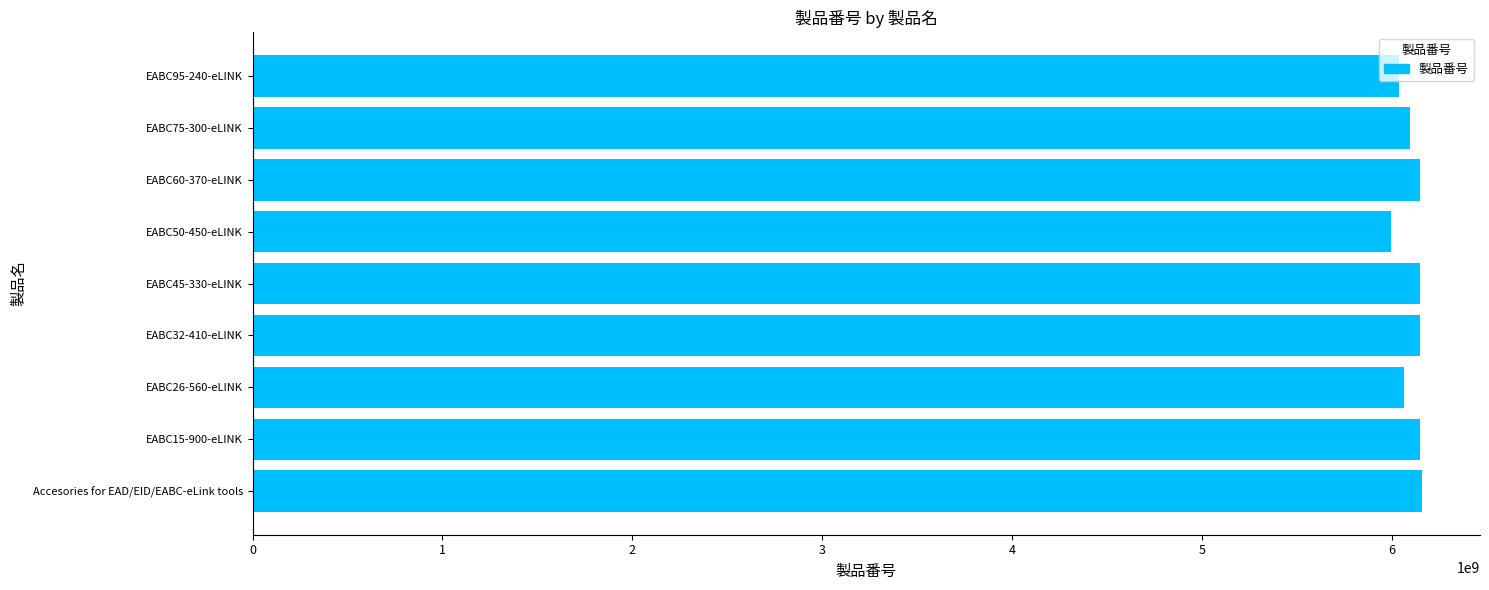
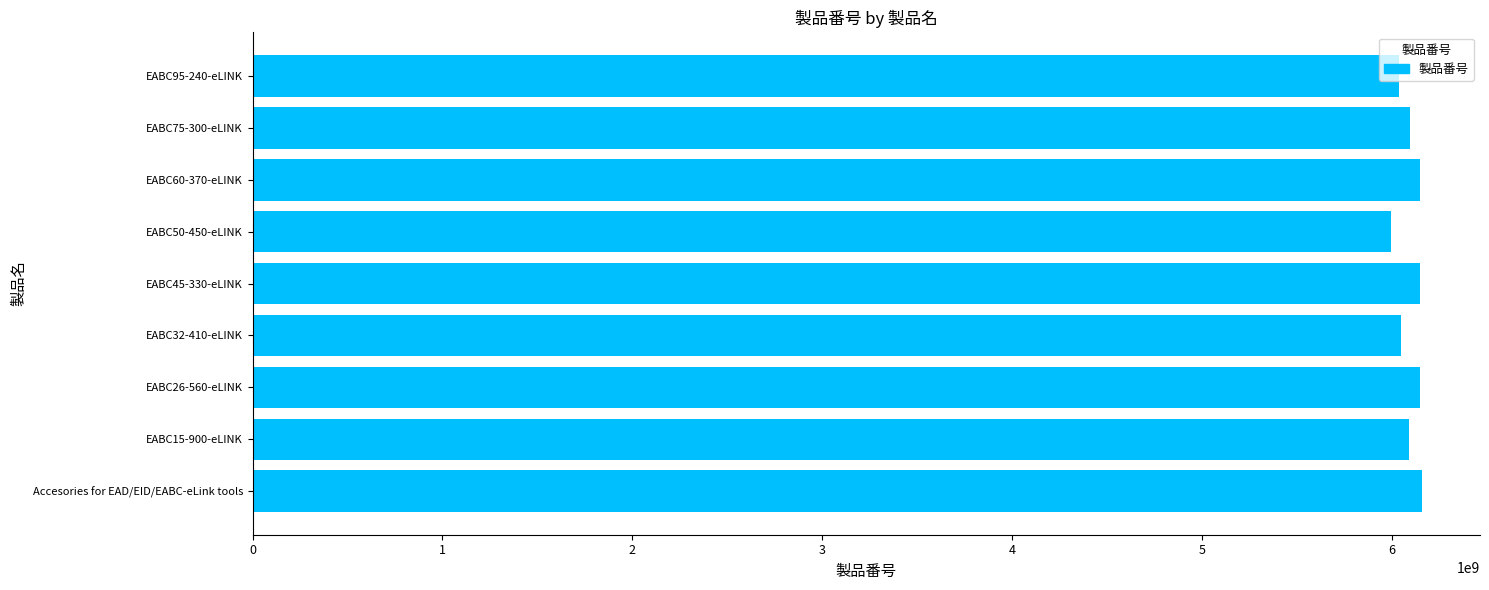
  {
    "EABC75-300-eLINK": 6100000000,
    "EABC60-370-eLINK": 6150000000,
    "EABC50-450-eLINK": 6000000000,
    "EABC45-330-eLINK": 6150000000,
-   "EABC32-410-eLINK": 6150000000,
-   "EABC26-560-eLINK": 6070000000,
-   "EABC15-900-eLINK": 6150000000,
+   "EABC32-410-eLINK": 6050000000,
+   "EABC26-560-eLINK": 6150000000,
+   "EABC15-900-eLINK": 6090000000,
    "Accesories for EAD/EID/EABC-eLink tools": 6160000000
  }
